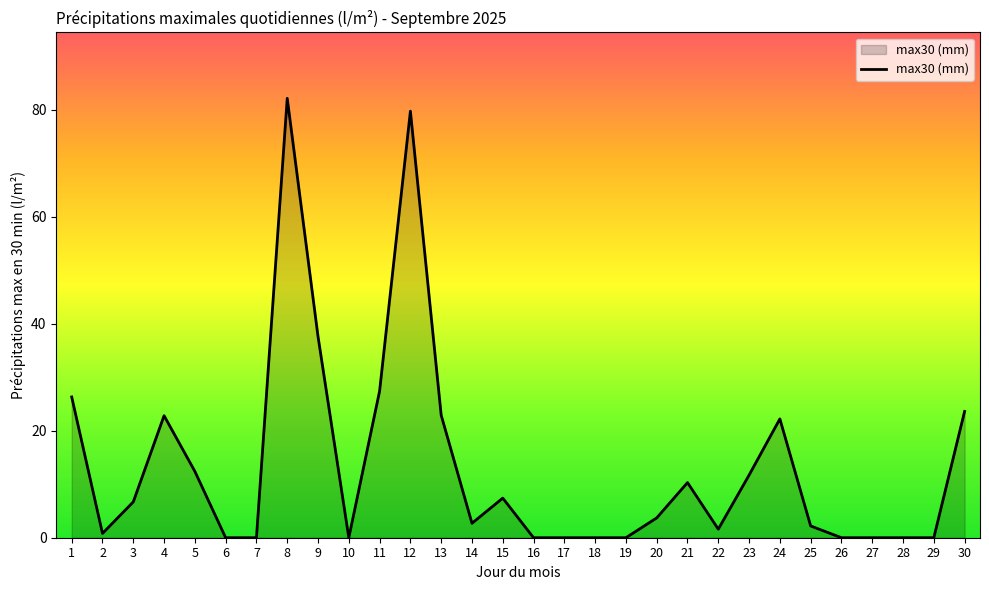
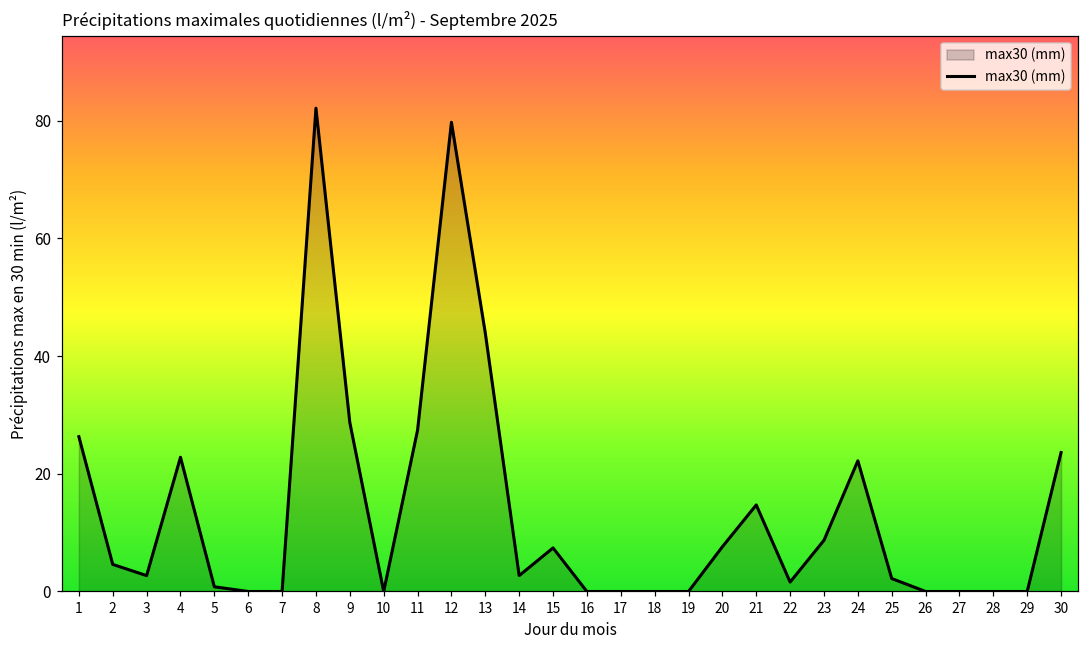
  {
    "1": 26,
-   "2": 1,
-   "3": 7,
+   "2": 5,
+   "3": 3,
    "4": 23,
-   "5": 12,
+   "5": 1,
    "6": 0,
    "7": 0,
    "8": 82,
-   "9": 38,
+   "9": 29,
    "10": 0,
    "11": 27,
    "12": 80,
-   "13": 23,
+   "13": 44,
    "14": 3,
    "15": 7,
    "16": 0,
    "17": 0,
    "18": 0,
    "19": 0,
-   "20": 4,
-   "21": 10,
+   "20": 8,
+   "21": 15,
    "22": 2,
-   "23": 12,
+   "23": 9,
    "24": 22,
    "25": 2,
    "26": 0,
    "27": 0,
    "28": 0,
    "29": 0,
    "30": 24
  }
